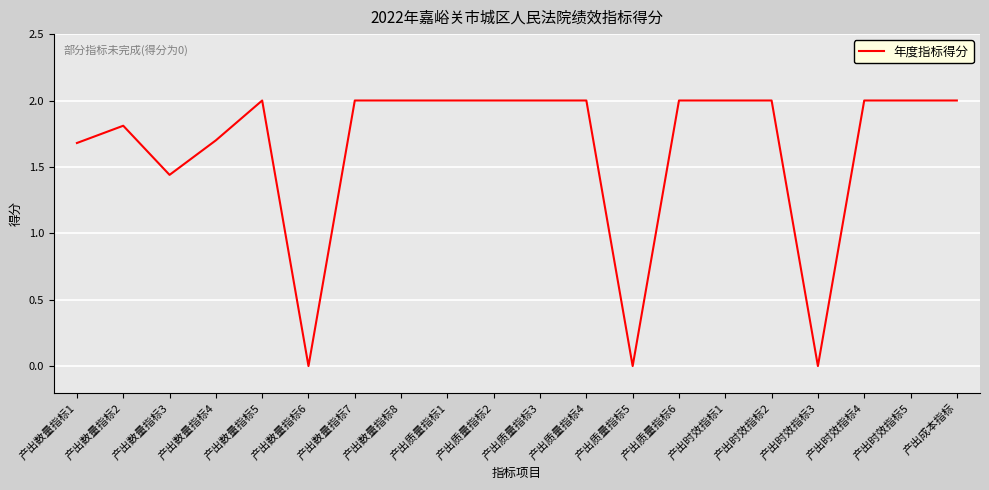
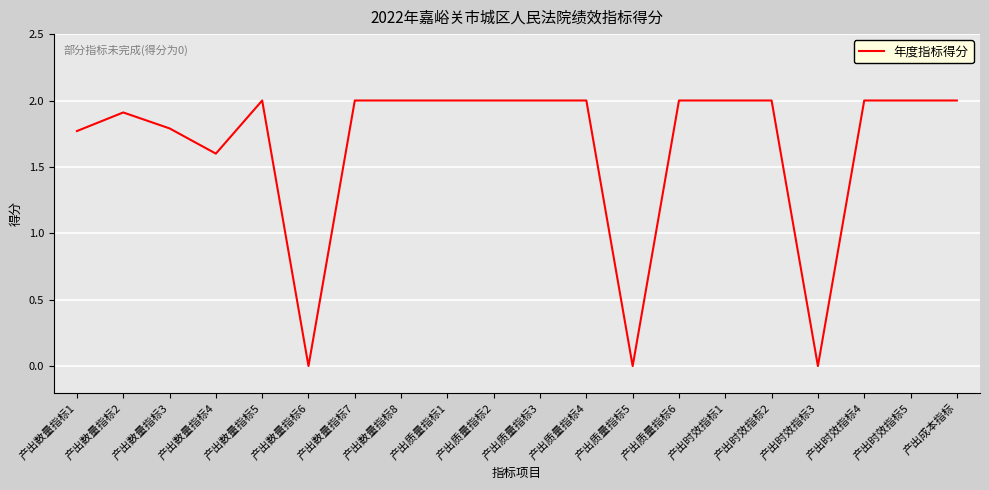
  {
-   "产出数量指标1": 1.68,
-   "产出数量指标2": 1.81,
-   "产出数量指标3": 1.44,
-   "产出数量指标4": 1.7,
+   "产出数量指标1": 1.77,
+   "产出数量指标2": 1.91,
+   "产出数量指标3": 1.79,
+   "产出数量指标4": 1.6,
    "产出数量指标5": 2.00,
    "产出数量指标6": 0.00,
    "产出数量指标7": 2.00,
    "产出数量指标8": 2.00,
    "产出质量指标1": 2.00,
    "产出质量指标2": 2.00,
    "产出质量指标3": 2.00,
    "产出质量指标4": 2.00,
    "产出质量指标5": 0.00,
    "产出质量指标6": 2.00,
    "产出时效指标1": 2.00,
    "产出时效指标2": 2.00,
    "产出时效指标3": 0.00,
    "产出时效指标4": 2.00,
    "产出时效指标5": 2.00,
    "产出成本指标": 2.00
  }
